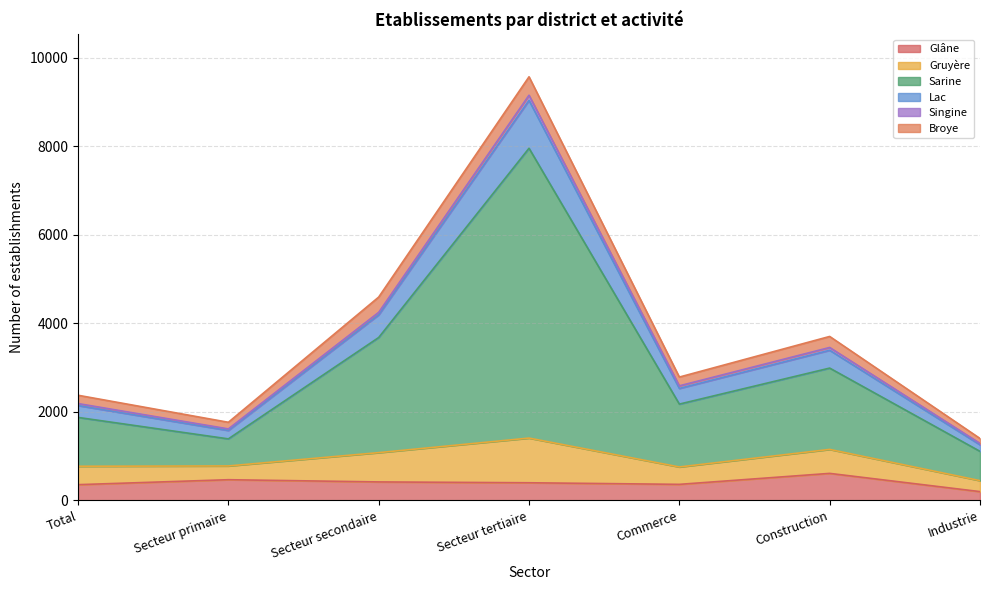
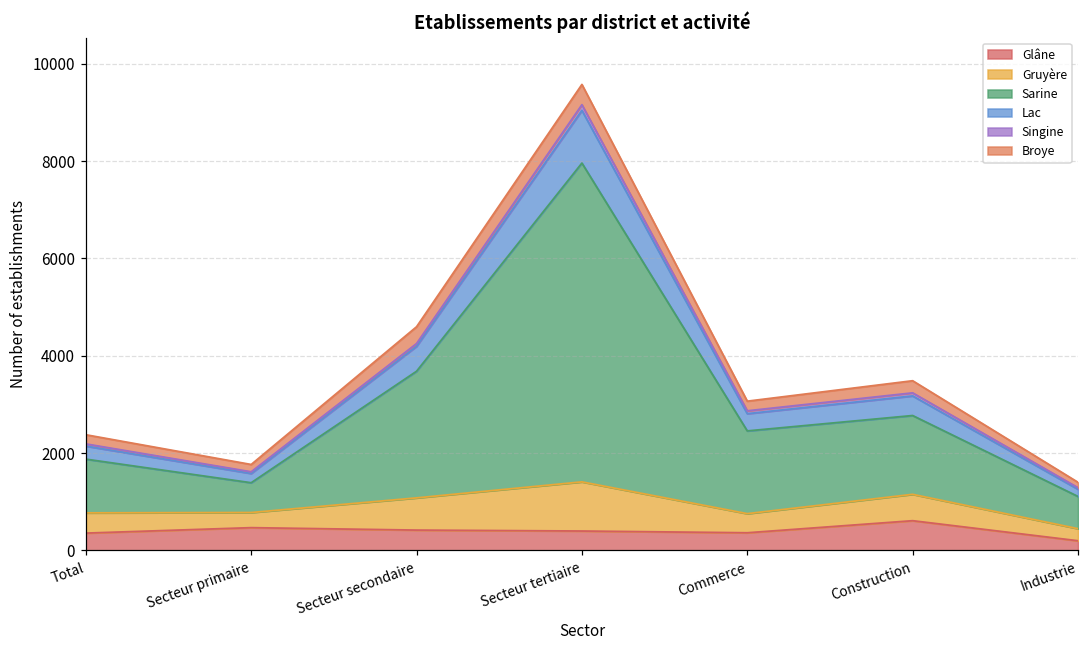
  {
    "Sarine": {
      "Total": 1100,
      "Secteur primaire": 600,
      "Secteur secondaire": 2600,
      "Secteur tertiaire": 6600,
-     "Commerce": 1400,
-     "Construction": 1800,
+     "Commerce": 1700,
+     "Construction": 1600,
      "Industrie": 700
    },
    "Lac": {
      "Secteur secondaire": 500,
      "Secteur tertiaire": 1100,
      "Commerce": 400,
      "Construction": 400
    },
    "Singine": {
      "Secteur secondaire": 100,
      "Secteur tertiaire": 100,
      "Commerce": 100,
      "Construction": 100
    }
  }
